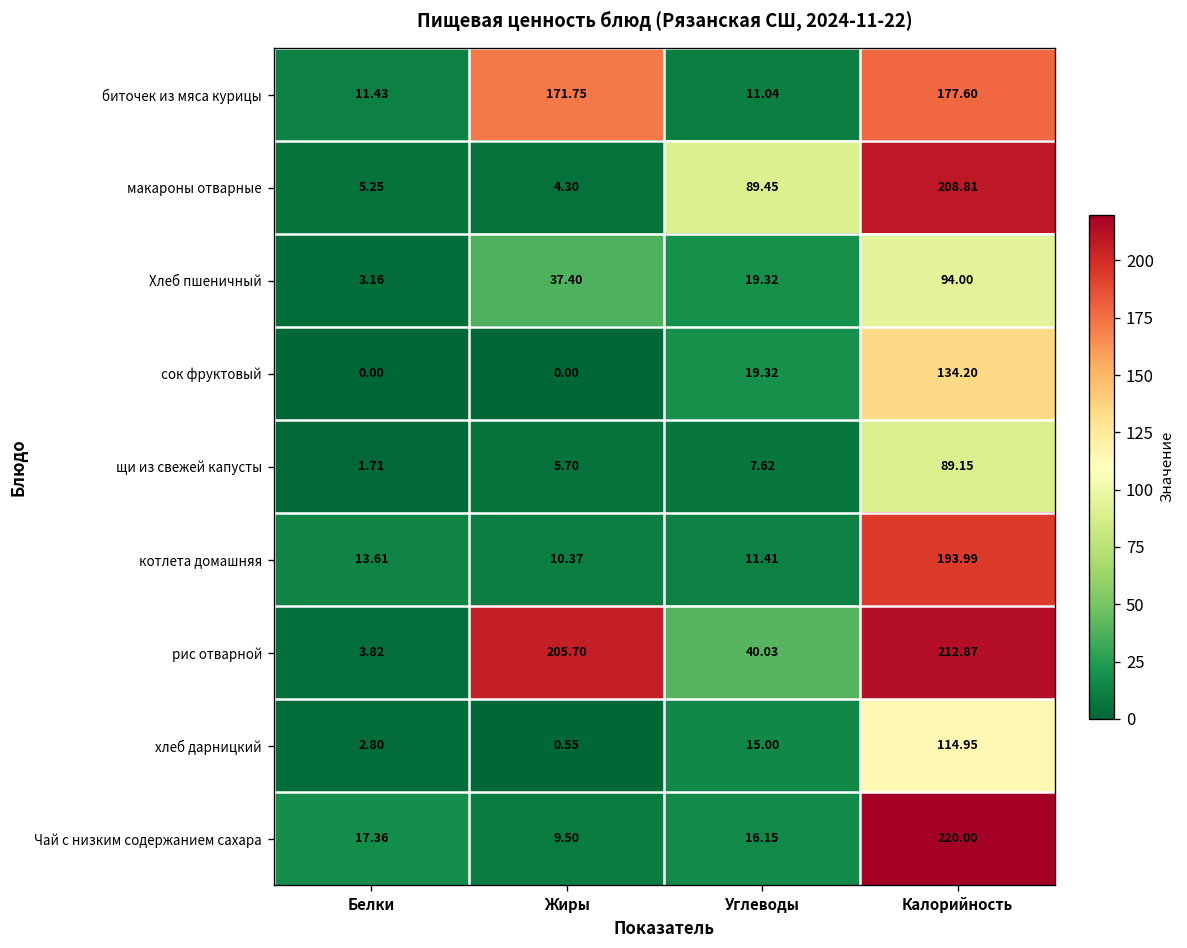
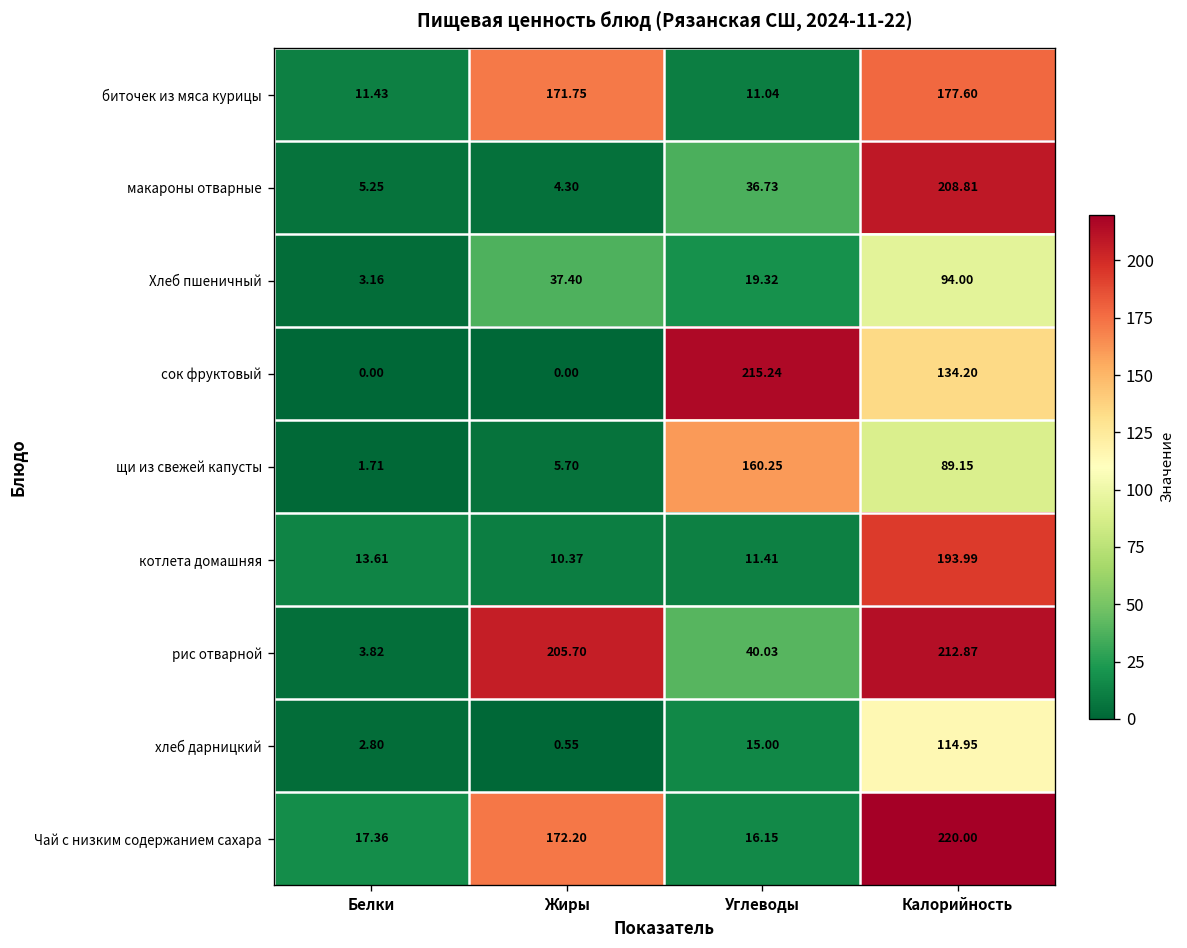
  {
    "биточек из мяса курицы": {
      "Белки": 11.43,
      "Жиры": 171.75,
      "Углеводы": 11.04,
      "Калорийность": 177.60
    },
    "макароны отварные": {
      "Белки": 5.25,
      "Жиры": 4.30,
-     "Углеводы": 89.45,
+     "Углеводы": 36.73,
      "Калорийность": 208.81
    },
    "Хлеб пшеничный": {
      "Белки": 3.16,
      "Жиры": 37.40,
      "Углеводы": 19.32,
      "Калорийность": 94.00
    },
    "сок фруктовый": {
      "Белки": 0.00,
      "Жиры": 0.00,
-     "Углеводы": 19.32,
+     "Углеводы": 215.24,
      "Калорийность": 134.20
    },
    "щи из свежей капусты": {
      "Белки": 1.71,
      "Жиры": 5.70,
-     "Углеводы": 7.62,
+     "Углеводы": 160.25,
      "Калорийность": 89.15
    },
    "котлета домашняя": {
      "Белки": 13.61,
      "Жиры": 10.37,
      "Углеводы": 11.41,
      "Калорийность": 193.99
    },
    "рис отварной": {
      "Белки": 3.82,
      "Жиры": 205.70,
      "Углеводы": 40.03,
      "Калорийность": 212.87
    },
    "хлеб дарницкий": {
      "Белки": 2.80,
      "Жиры": 0.55,
      "Углеводы": 15.00,
      "Калорийность": 114.95
    },
    "Чай с низким содержанием сахара": {
      "Белки": 17.36,
-     "Жиры": 9.50,
+     "Жиры": 172.20,
      "Углеводы": 16.15,
      "Калорийность": 220.00
    }
  }
